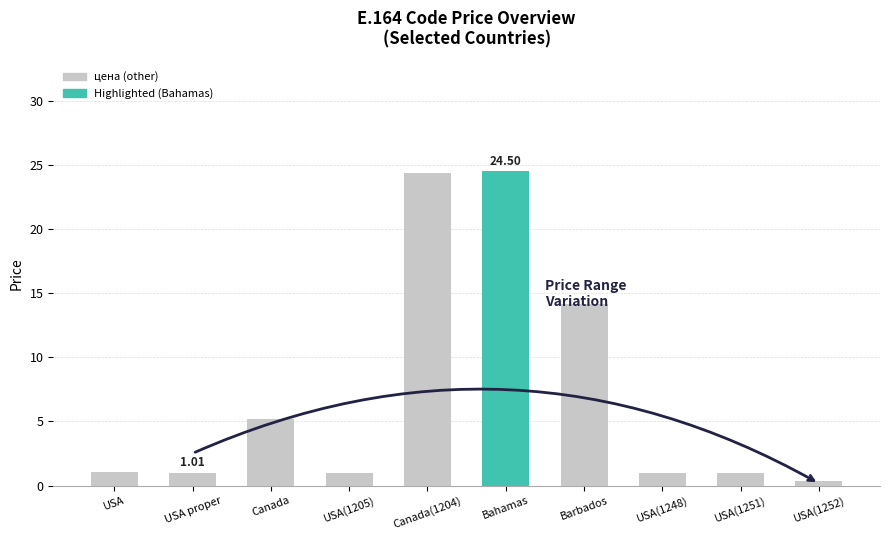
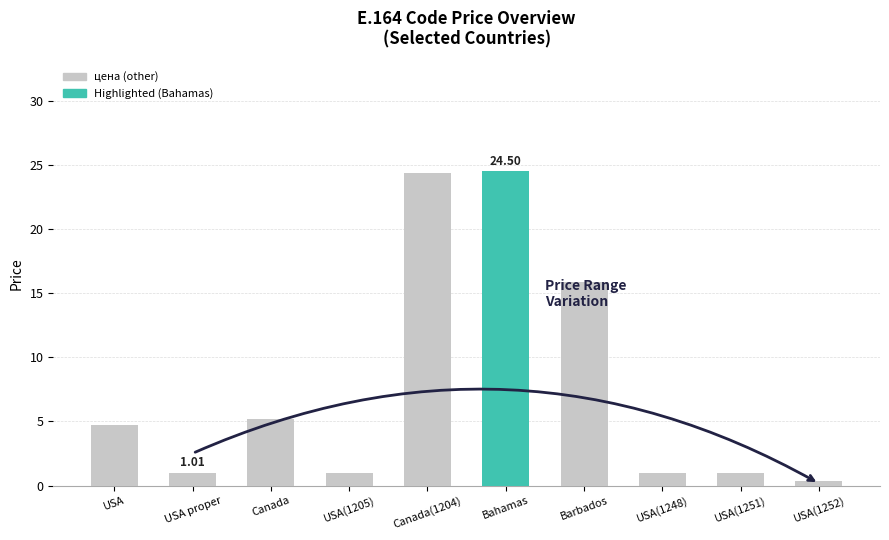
  {
-   "USA": 1.0,
+   "USA": 4.7,
    "Canada": 5.2,
    "USA(1205)": 1.0,
    "Canada(1204)": 24.4,
-   "Barbados": 14.1,
+   "Barbados": 15.9,
    "USA(1248)": 1.0,
    "USA(1251)": 1.0,
    "USA(1252)": 0.4
  }
